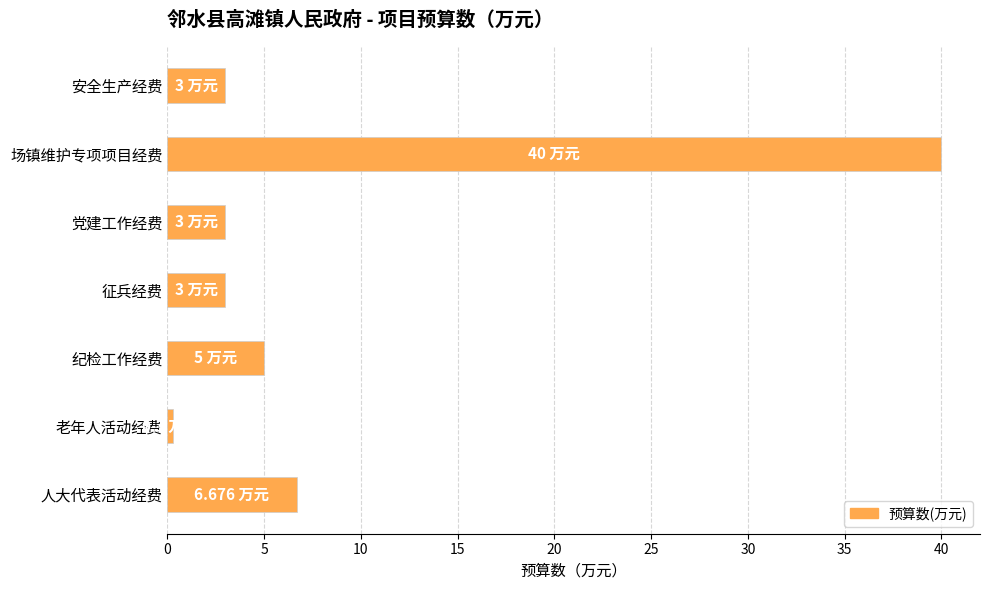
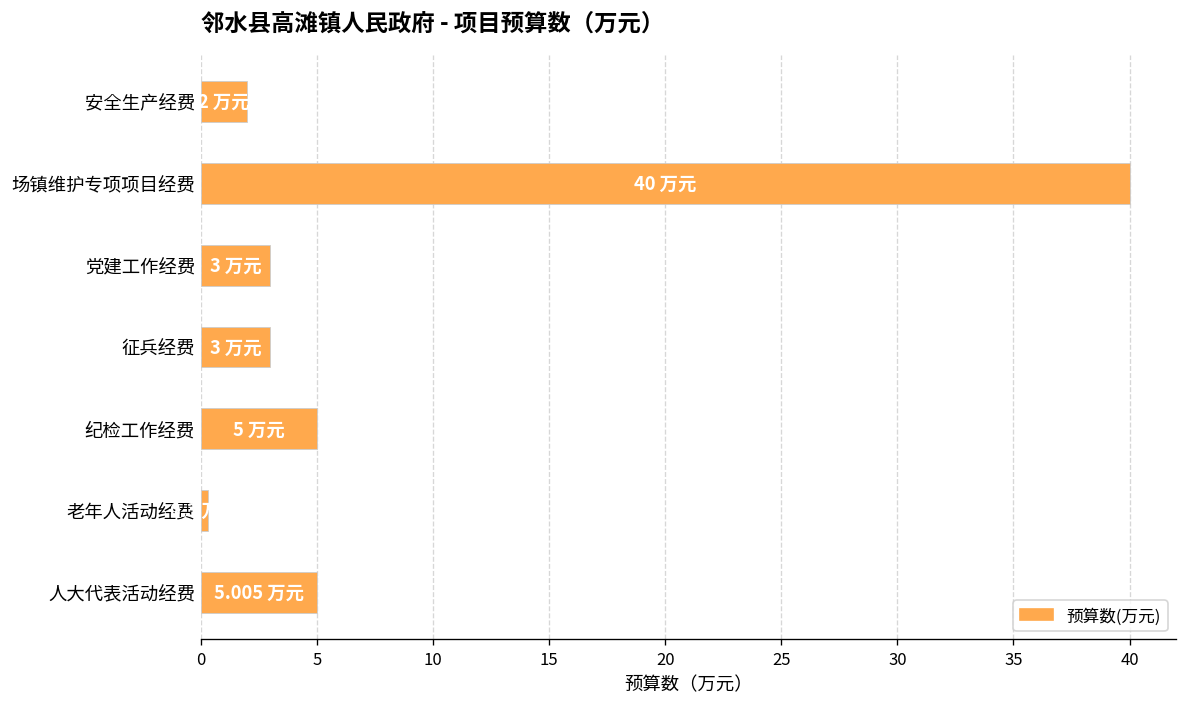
  {
-   "安全生产经费": 3,
+   "安全生产经费": 2,
    "场镇维护专项项目经费": 40,
    "党建工作经费": 3,
    "征兵经费": 3,
    "纪检工作经费": 5,
-   "人大代表活动经费": 6.676
+   "人大代表活动经费": 5.005
  }
